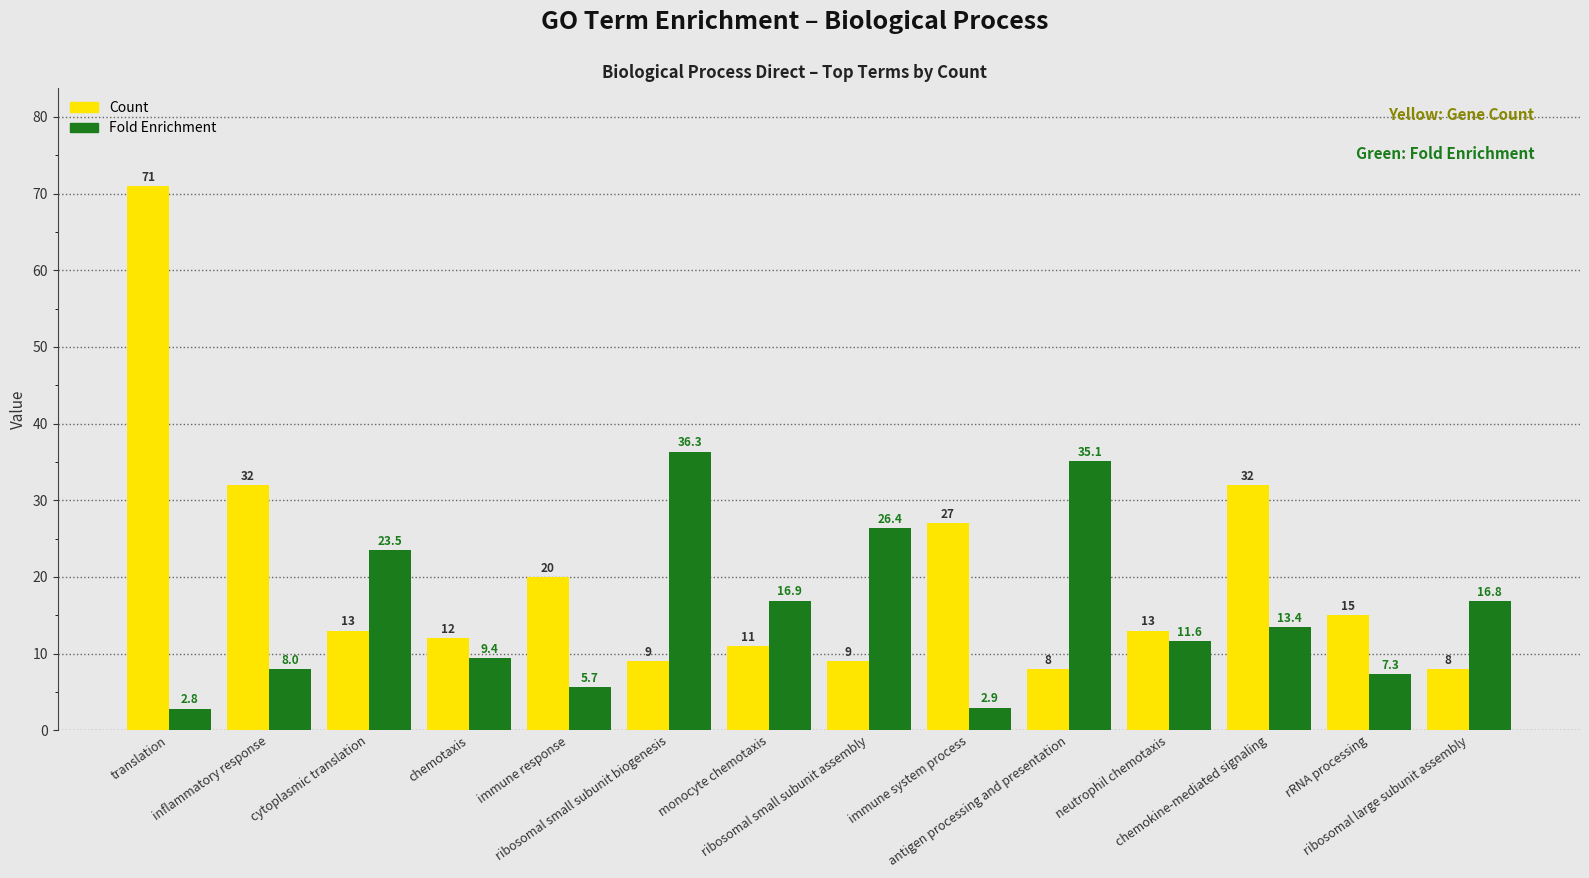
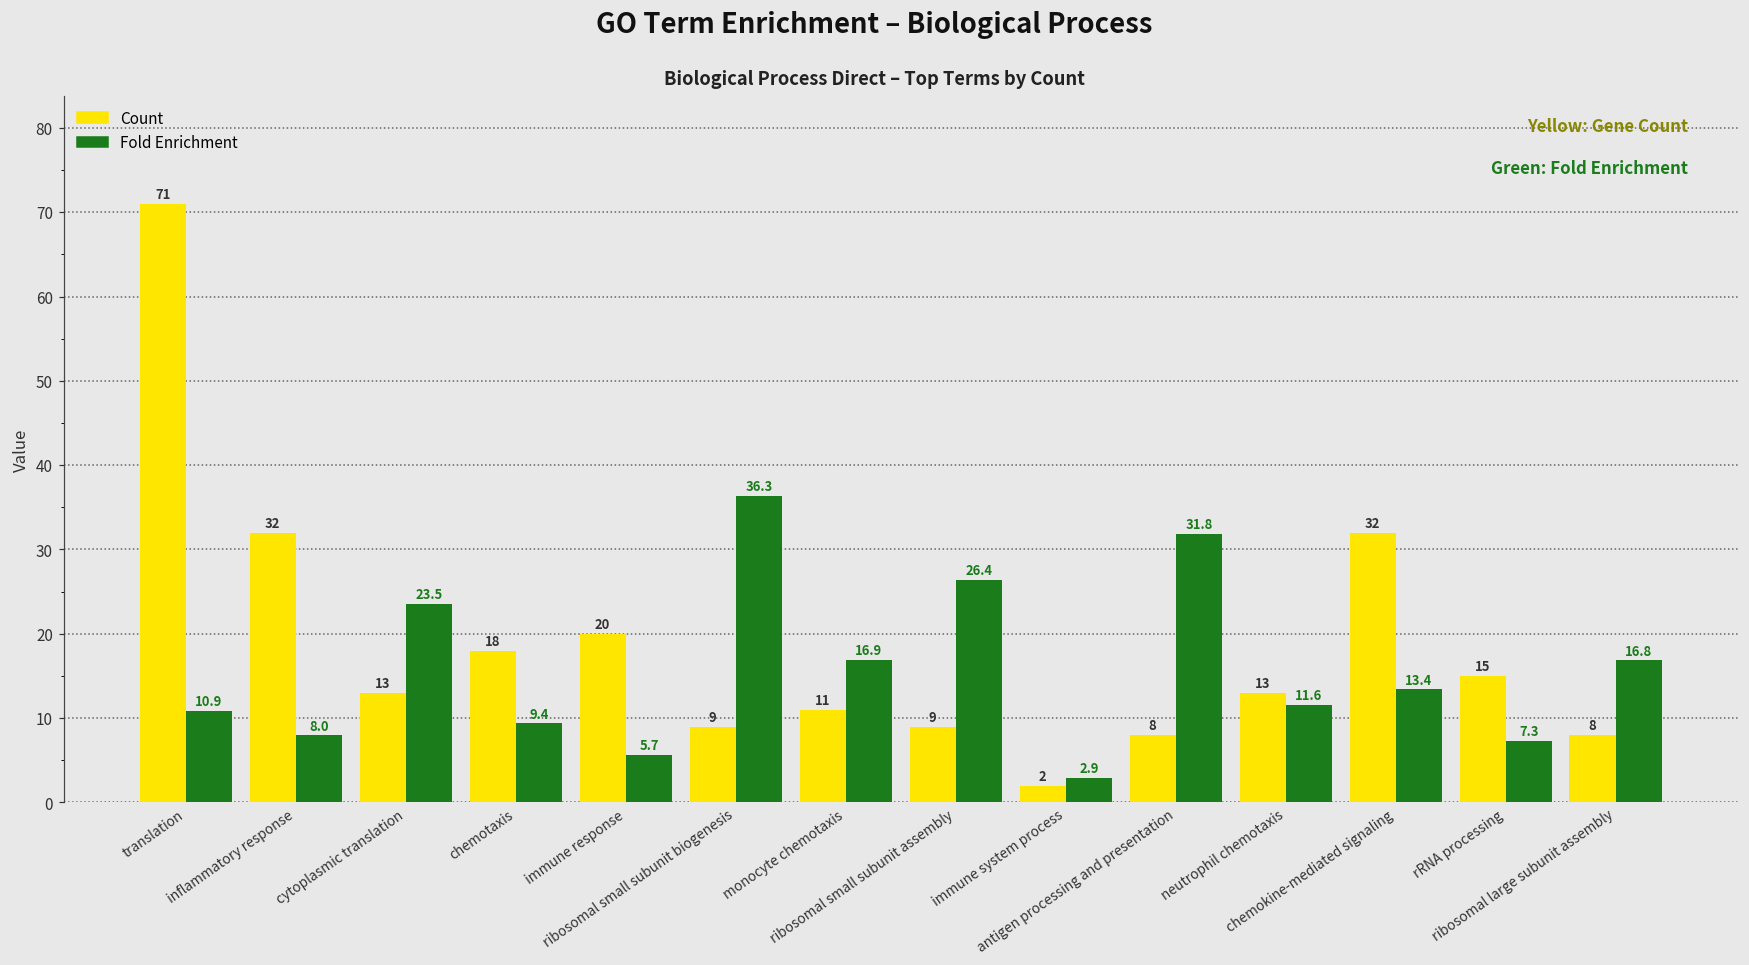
  {
    "Count": {
      "translation": 71,
      "inflammatory response": 32,
      "cytoplasmic translation": 13,
-     "chemotaxis": 12,
+     "chemotaxis": 18,
      "immune response": 20,
      "ribosomal small subunit biogenesis": 9,
      "monocyte chemotaxis": 11,
      "ribosomal small subunit assembly": 9,
-     "immune system process": 27,
+     "immune system process": 2,
      "antigen processing and presentation": 8,
      "neutrophil chemotaxis": 13,
      "chemokine-mediated signaling": 32,
      "rRNA processing": 15,
      "ribosomal large subunit assembly": 8
    },
    "Fold Enrichment": {
-     "translation": 2.8,
+     "translation": 10.9,
      "inflammatory response": 8.0,
      "cytoplasmic translation": 23.5,
      "chemotaxis": 9.4,
      "immune response": 5.7,
      "ribosomal small subunit biogenesis": 36.3,
      "monocyte chemotaxis": 16.9,
      "ribosomal small subunit assembly": 26.4,
      "immune system process": 2.9,
-     "antigen processing and presentation": 35.1,
+     "antigen processing and presentation": 31.8,
      "neutrophil chemotaxis": 11.6,
      "chemokine-mediated signaling": 13.4,
      "rRNA processing": 7.3,
      "ribosomal large subunit assembly": 16.8
    }
  }
